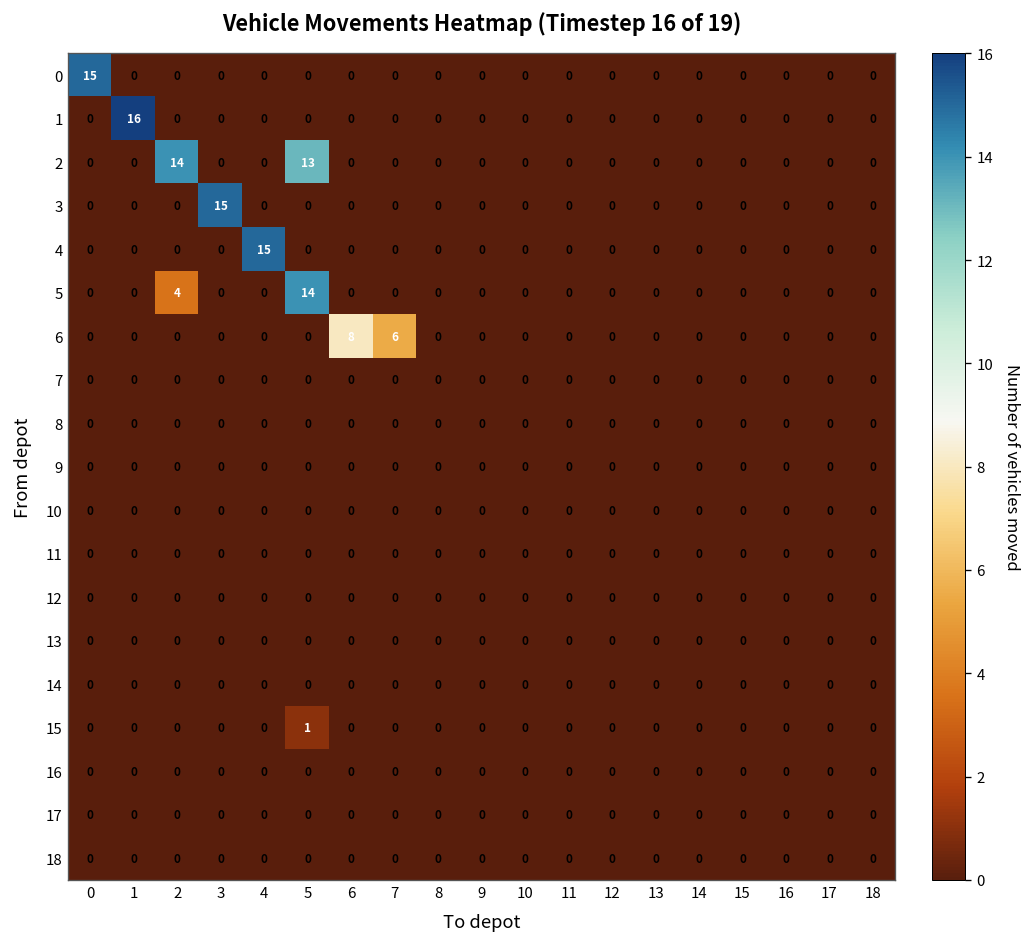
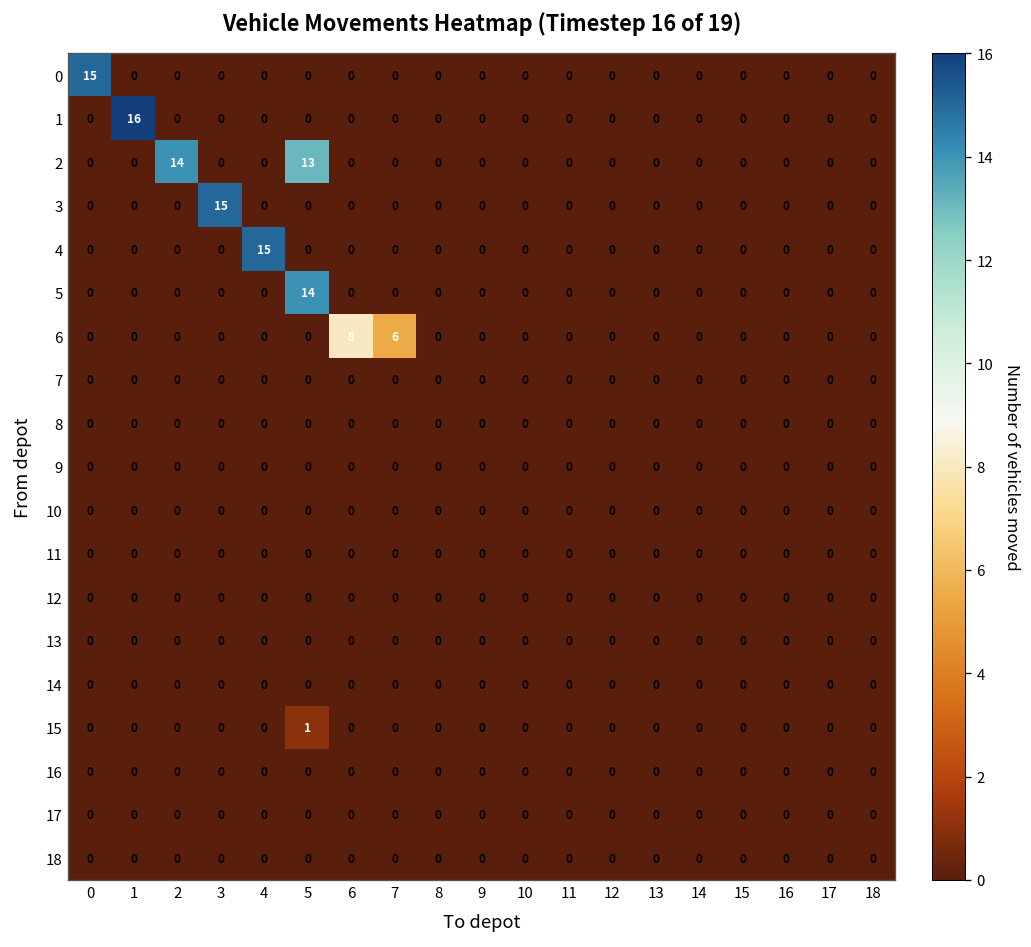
  {
    "5": {
      "0": 0,
      "1": 0,
-     "2": 4,
+     "2": 0,
      "3": 0,
      "4": 0,
      "5": 14,
      "6": 0,
      "7": 0,
      "8": 0,
      "9": 0,
      "10": 0,
      "11": 0,
      "12": 0,
      "13": 0,
      "14": 0,
      "15": 0,
      "16": 0,
      "17": 0,
      "18": 0
    }
  }
